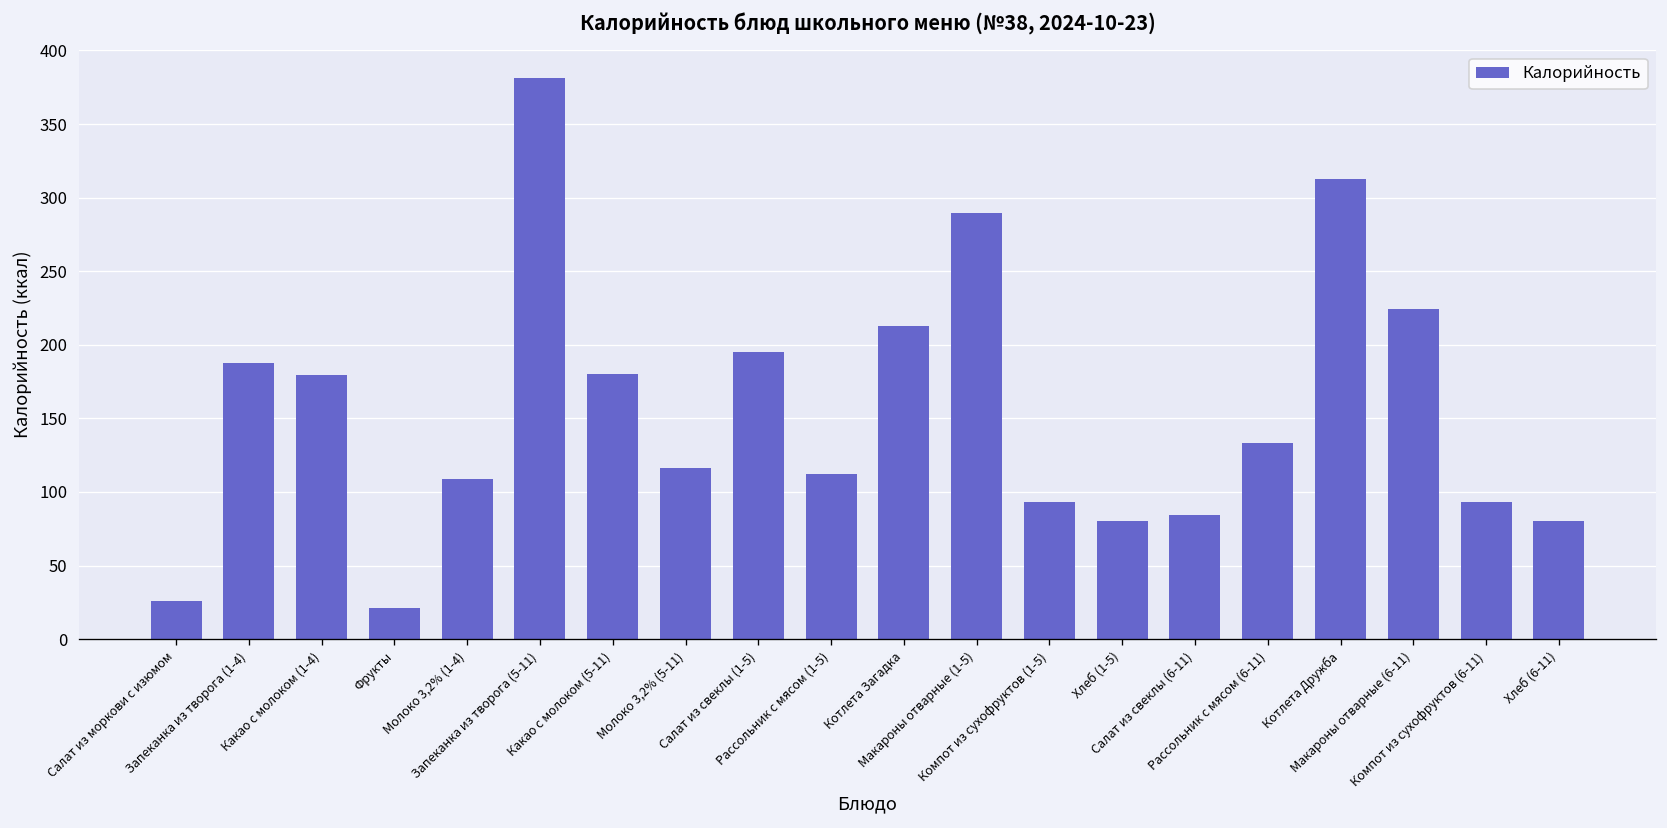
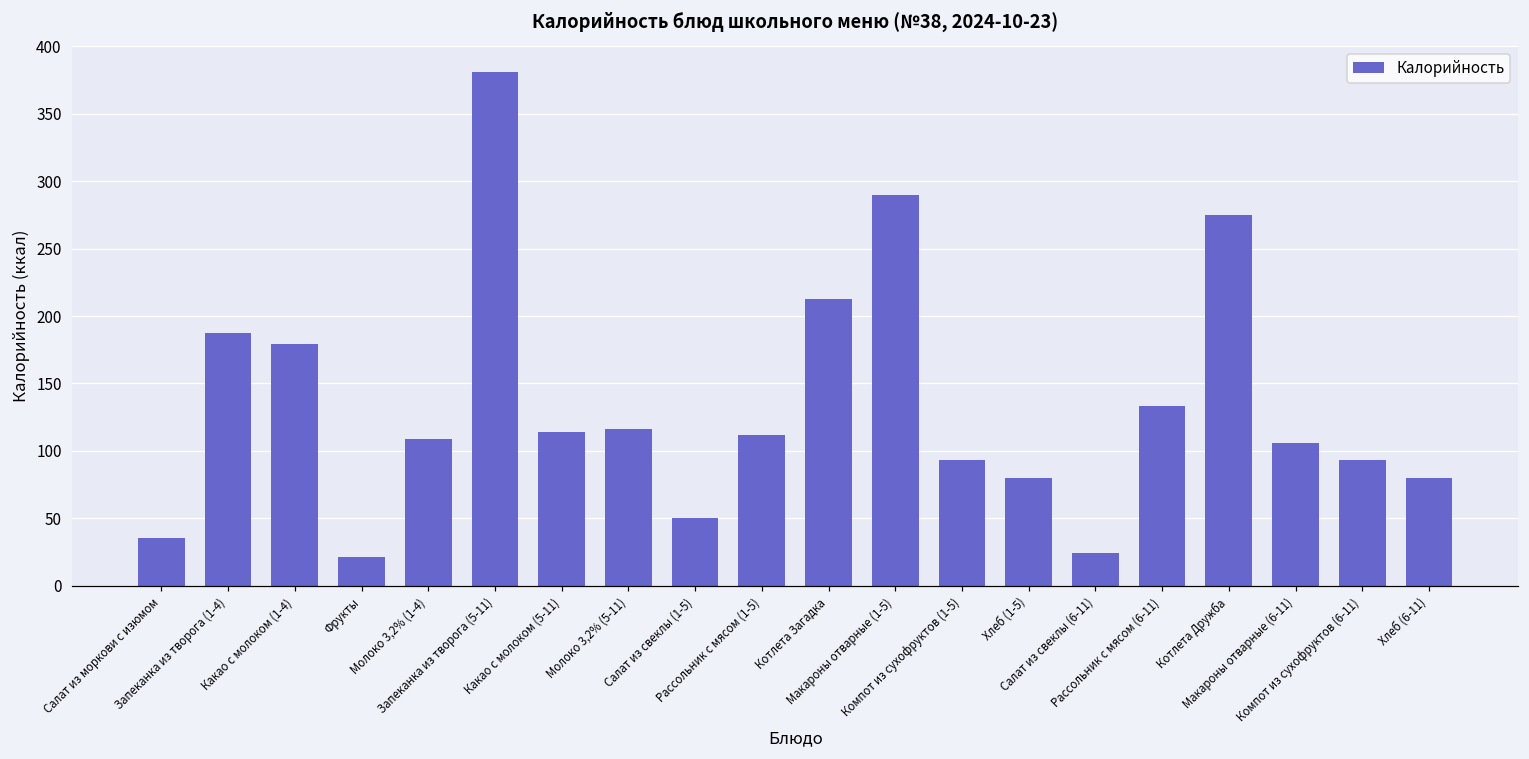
  {
-   "Салат из моркови с изюмом": 26,
+   "Салат из моркови с изюмом": 35,
    "Запеканка из творога (1-4)": 188,
    "Какао с молоком (1-4)": 179,
    "Фрукты": 21,
    "Молоко 3,2% (1-4)": 109,
    "Запеканка из творога (5-11)": 381,
-   "Какао с молоком (5-11)": 180,
+   "Какао с молоком (5-11)": 114,
    "Молоко 3,2% (5-11)": 116,
-   "Салат из свеклы (1-5)": 195,
+   "Салат из свеклы (1-5)": 50,
    "Рассольник с мясом (1-5)": 112,
    "Котлета Загадка": 213,
    "Макароны отварные (1-5)": 290,
    "Компот из сухофруктов (1-5)": 93,
    "Хлеб (1-5)": 80,
-   "Салат из свеклы (6-11)": 84,
+   "Салат из свеклы (6-11)": 25,
    "Рассольник с мясом (6-11)": 133,
-   "Котлета Дружба": 312,
-   "Макароны отварные (6-11)": 224,
+   "Котлета Дружба": 275,
+   "Макароны отварные (6-11)": 106,
    "Компот из сухофруктов (6-11)": 93,
    "Хлеб (6-11)": 80
  }
